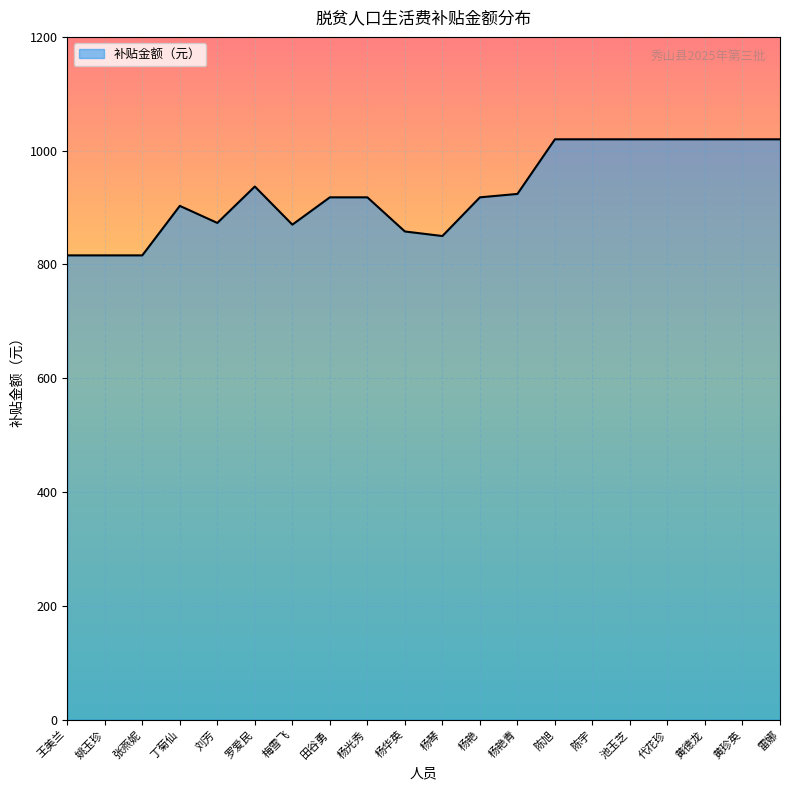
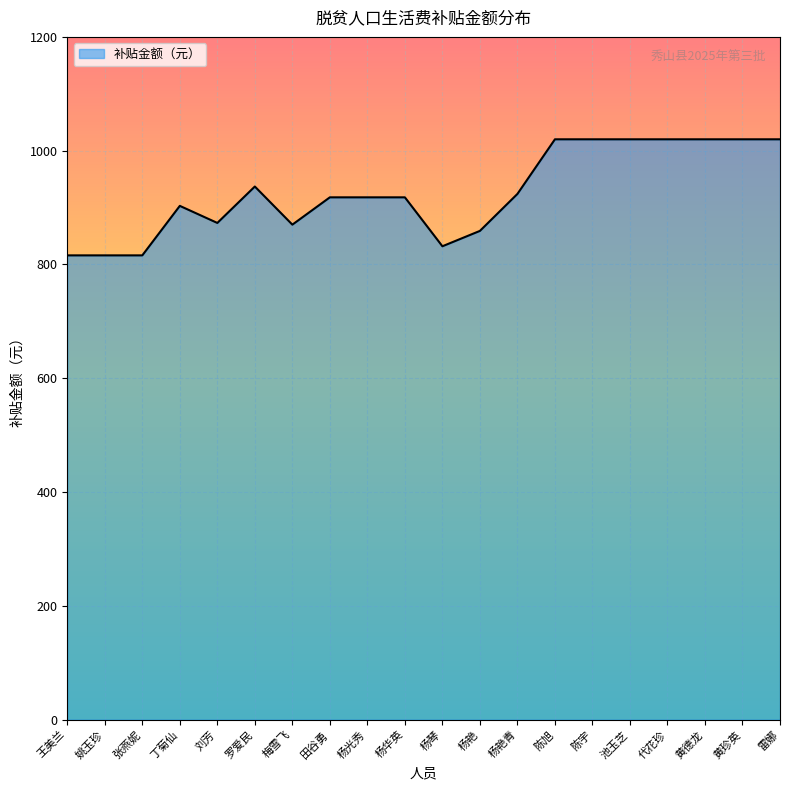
  {
    "王美兰": 820,
    "姚玉珍": 820,
    "张燕妮": 820,
    "丁菊仙": 900,
    "刘芳": 870,
    "罗爱民": 940,
    "梅雪飞": 870,
    "田谷勇": 920,
    "杨光秀": 920,
-   "杨华英": 860,
-   "杨琴": 850,
-   "杨艳": 920,
+   "杨华英": 920,
+   "杨琴": 830,
+   "杨艳": 860,
    "杨艳青": 920,
    "陈旭": 1020,
    "陈宇": 1020,
    "池玉芝": 1020,
    "代花珍": 1020,
    "黄德龙": 1020,
    "黄珍英": 1020,
    "雷娜": 1020
  }
